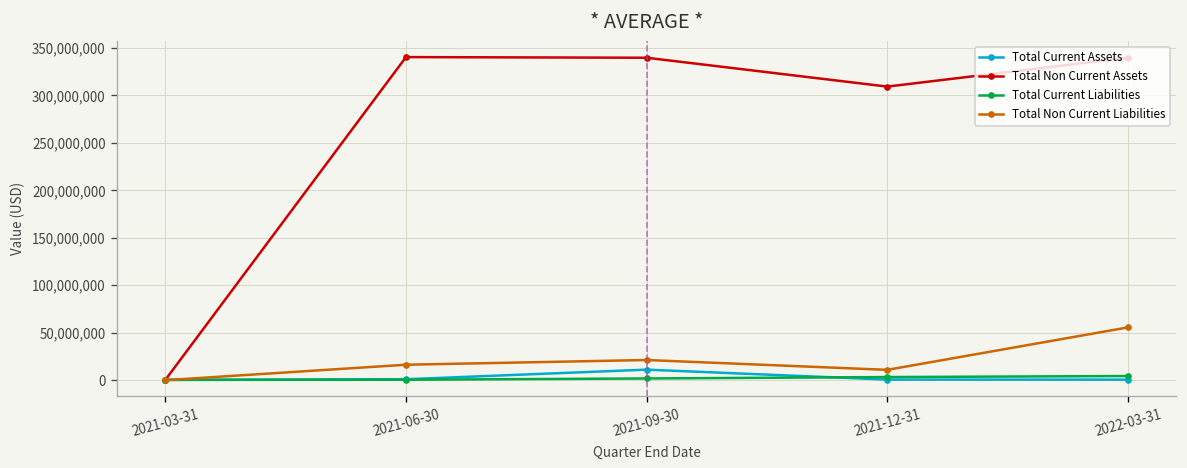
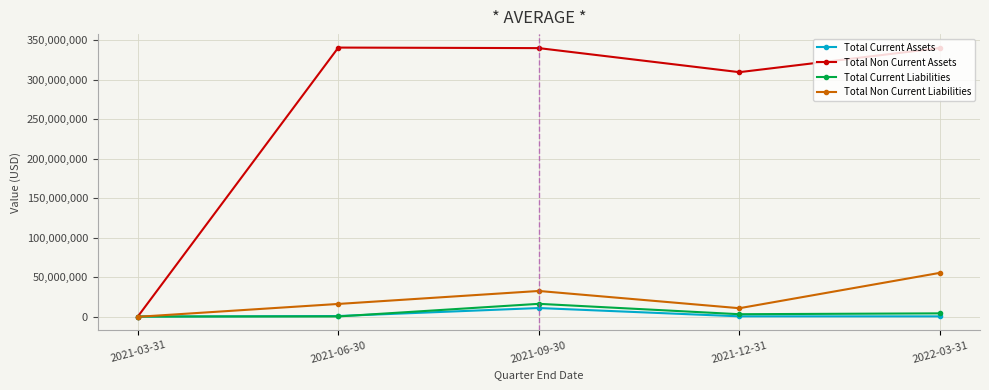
  {
    "Total Current Assets": {
      "2021-09-30": "10,000,000",
      "2022-03-31": "0"
    },
    "Total Non Current Assets": {
      "2021-06-30": "340,000,000",
      "2021-09-30": "340,000,000",
      "2021-12-31": "310,000,000"
    },
    "Total Current Liabilities": {
-     "2021-09-30": "0",
+     "2021-09-30": "20,000,000",
      "2022-03-31": "0"
    },
    "Total Non Current Liabilities": {
      "2021-06-30": "20,000,000",
-     "2021-09-30": "20,000,000",
+     "2021-09-30": "30,000,000",
      "2021-12-31": "10,000,000",
      "2022-03-31": "60,000,000"
    }
  }
